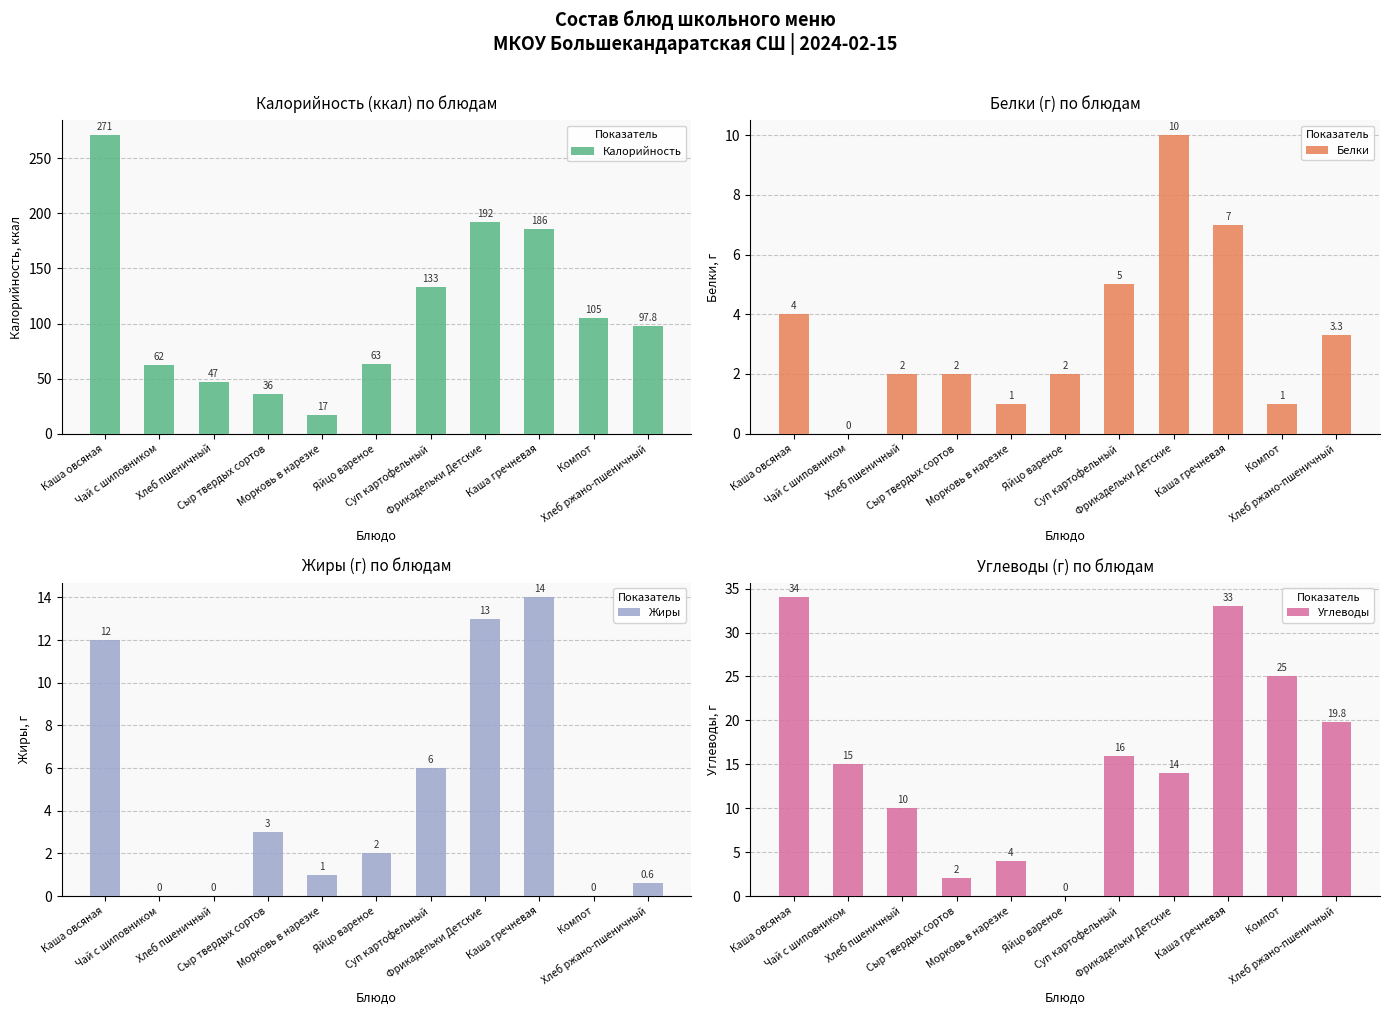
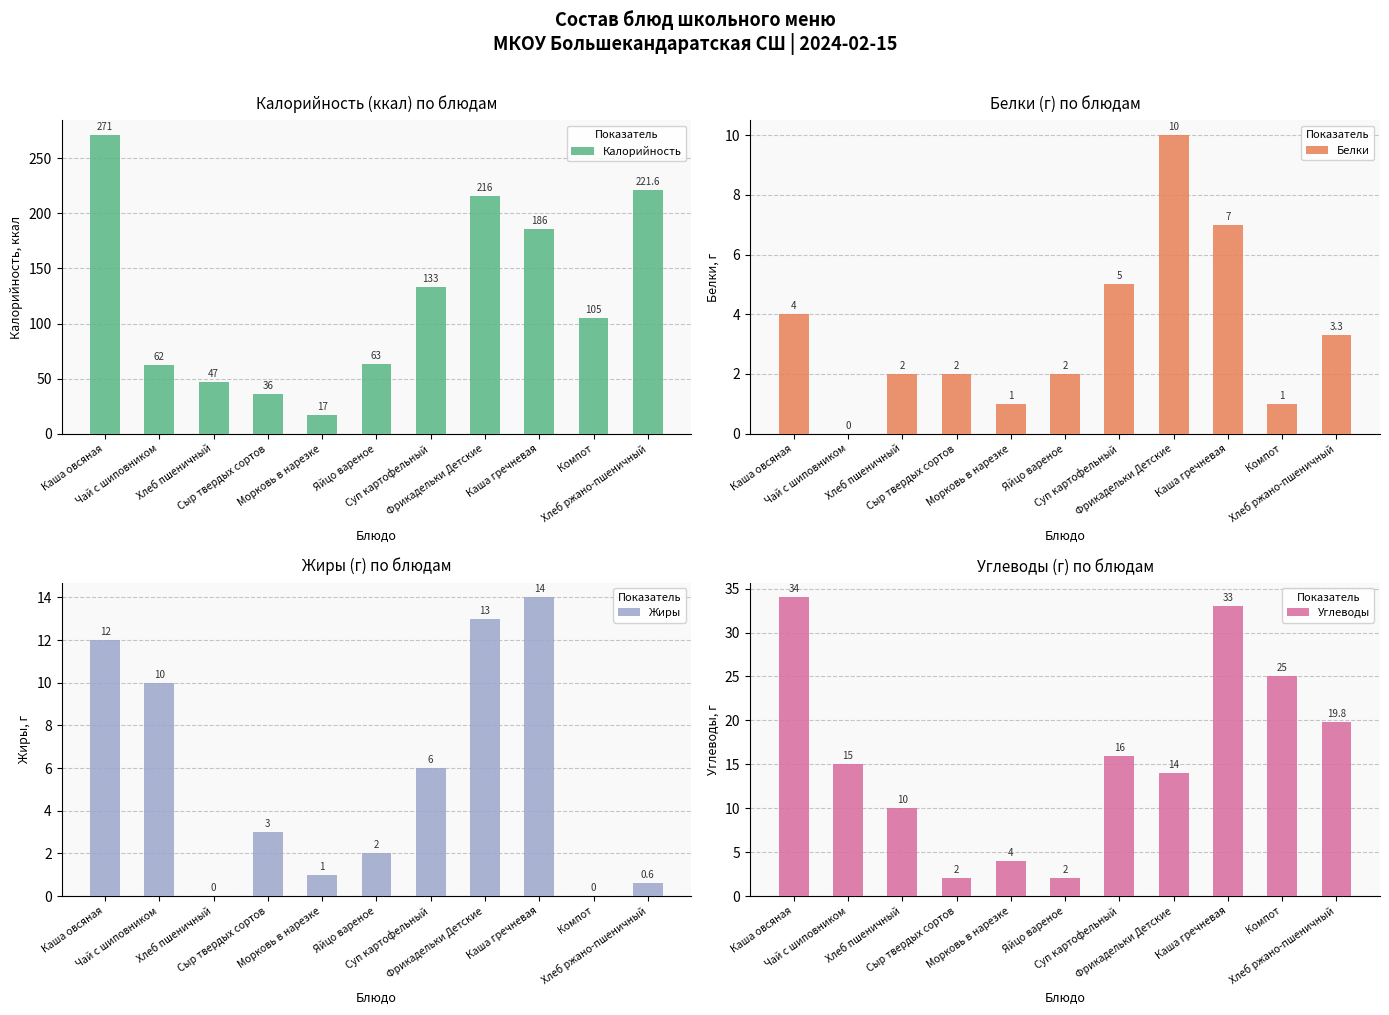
  {
    "Калорийность (ккал) по блюдам": {
      "Каша овсяная": 271,
      "Чай с шиповником": 62,
      "Хлеб пшеничный": 47,
      "Сыр твердых сортов": 36,
      "Морковь в нарезке": 17,
      "Яйцо вареное": 63,
      "Суп картофельный": 133,
-     "Фрикадельки Детские": 192,
+     "Фрикадельки Детские": 216,
      "Каша гречневая": 186,
      "Компот": 105,
-     "Хлеб ржано-пшеничный": 97.8
+     "Хлеб ржано-пшеничный": 221.6
    },
    "Белки (г) по блюдам": {
      "Каша овсяная": 4,
      "Чай с шиповником": 0,
      "Хлеб пшеничный": 2,
      "Сыр твердых сортов": 2,
      "Морковь в нарезке": 1,
      "Яйцо вареное": 2,
      "Суп картофельный": 5,
      "Фрикадельки Детские": 10,
      "Каша гречневая": 7,
      "Компот": 1,
      "Хлеб ржано-пшеничный": 3.3
    },
    "Жиры (г) по блюдам": {
      "Каша овсяная": 12,
-     "Чай с шиповником": 0,
+     "Чай с шиповником": 10,
      "Хлеб пшеничный": 0,
      "Сыр твердых сортов": 3,
      "Морковь в нарезке": 1,
      "Яйцо вареное": 2,
      "Суп картофельный": 6,
      "Фрикадельки Детские": 13,
      "Каша гречневая": 14,
      "Компот": 0,
      "Хлеб ржано-пшеничный": 0.6
    },
    "Углеводы (г) по блюдам": {
      "Каша овсяная": 34,
      "Чай с шиповником": 15,
      "Хлеб пшеничный": 10,
      "Сыр твердых сортов": 2,
      "Морковь в нарезке": 4,
-     "Яйцо вареное": 0,
+     "Яйцо вареное": 2,
      "Суп картофельный": 16,
      "Фрикадельки Детские": 14,
      "Каша гречневая": 33,
      "Компот": 25,
      "Хлеб ржано-пшеничный": 19.8
    }
  }
